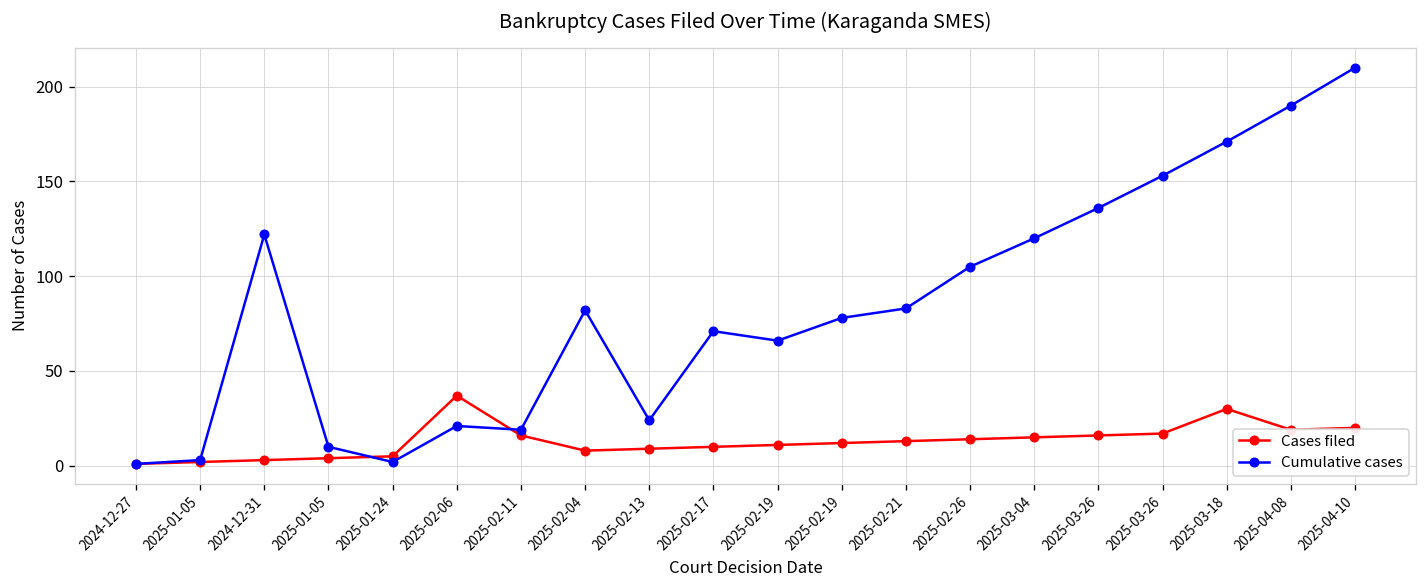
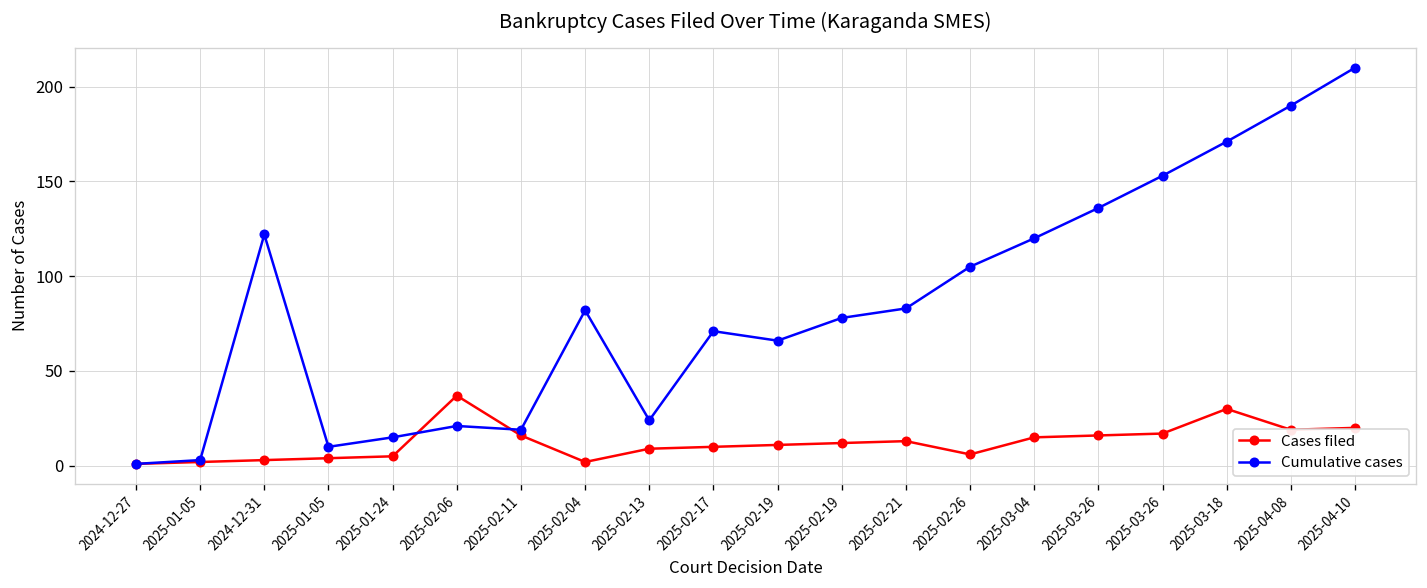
  {
    "Cases filed": {
      "2024-12-31": 3,
      "2025-01-24": 5,
      "2025-02-06": 37,
      "2025-02-11": 16,
-     "2025-02-04": 8,
+     "2025-02-04": 2,
      "2025-02-13": 9,
      "2025-02-17": 10,
      "2025-02-21": 13,
-     "2025-02-26": 14,
+     "2025-02-26": 6,
      "2025-03-04": 15,
      "2025-03-18": 30
    },
    "Cumulative cases": {
      "2024-12-31": 122,
-     "2025-01-24": 2,
+     "2025-01-24": 15,
      "2025-02-06": 21,
      "2025-02-11": 19,
      "2025-02-04": 82,
      "2025-02-13": 24,
      "2025-02-17": 71,
      "2025-02-21": 83,
      "2025-02-26": 105,
      "2025-03-04": 120,
      "2025-03-18": 171,
      "2025-04-08": 190,
      "2025-04-10": 210
    }
  }
